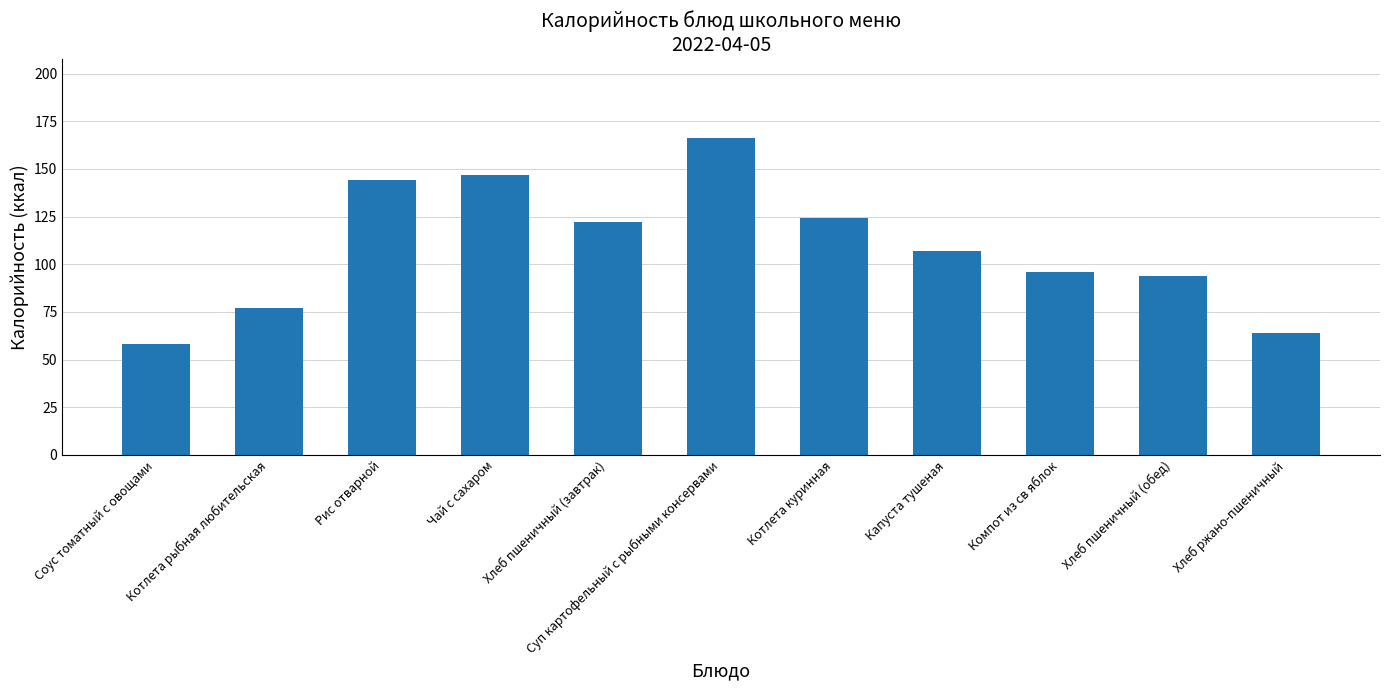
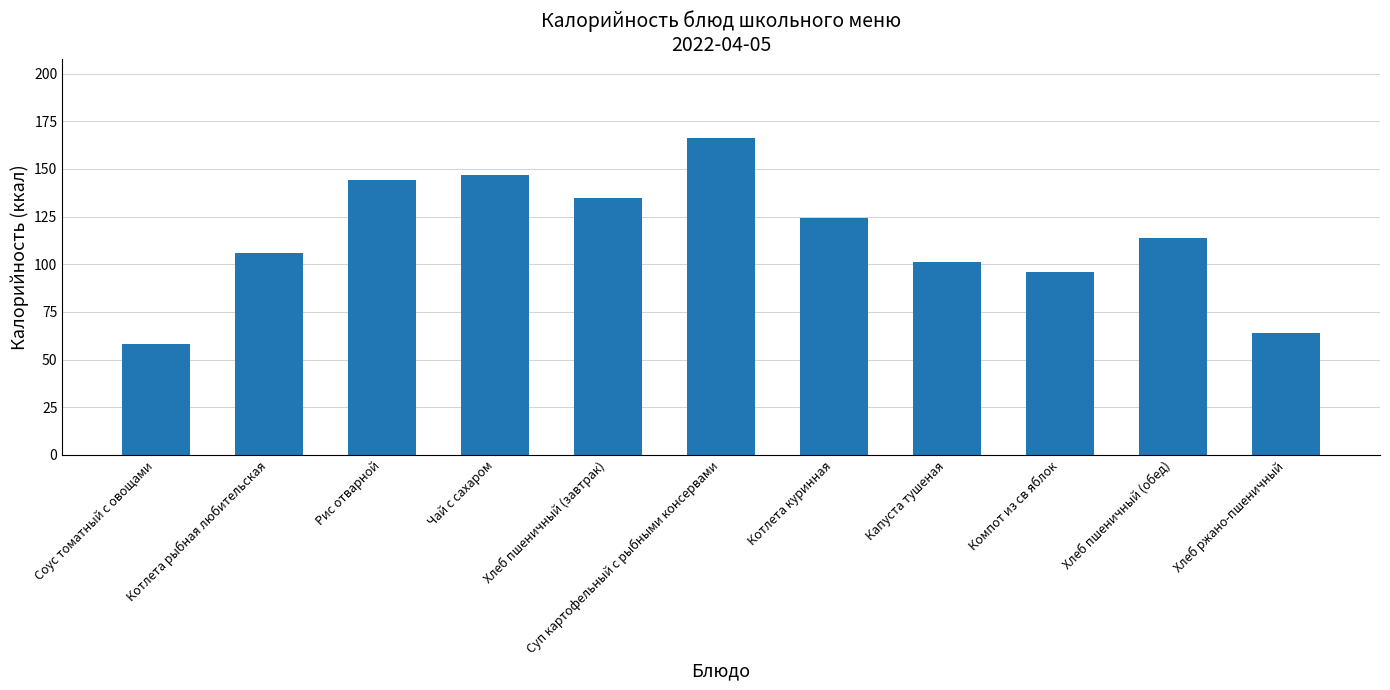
  {
    "Соус томатный с овощами": 58,
-   "Котлета рыбная любительская": 77,
+   "Котлета рыбная любительская": 106,
    "Рис отварной": 144,
    "Чай с сахаром": 147,
-   "Хлеб пшеничный (завтрак)": 122,
+   "Хлеб пшеничный (завтрак)": 135,
    "Суп картофельный с рыбными консервами": 166,
    "Котлета куринная": 124,
-   "Капуста тушеная": 107,
+   "Капуста тушеная": 101,
    "Компот из св яблок": 96,
-   "Хлеб пшеничный (обед)": 94,
+   "Хлеб пшеничный (обед)": 114,
    "Хлеб ржано-пшеничный": 64
  }
